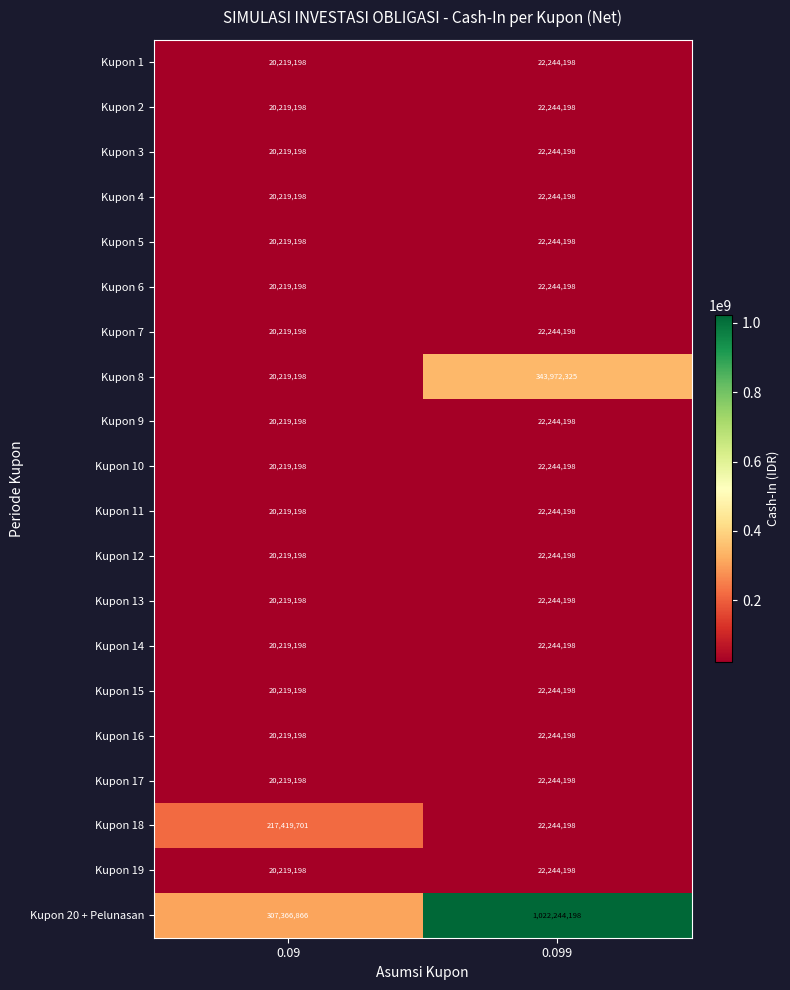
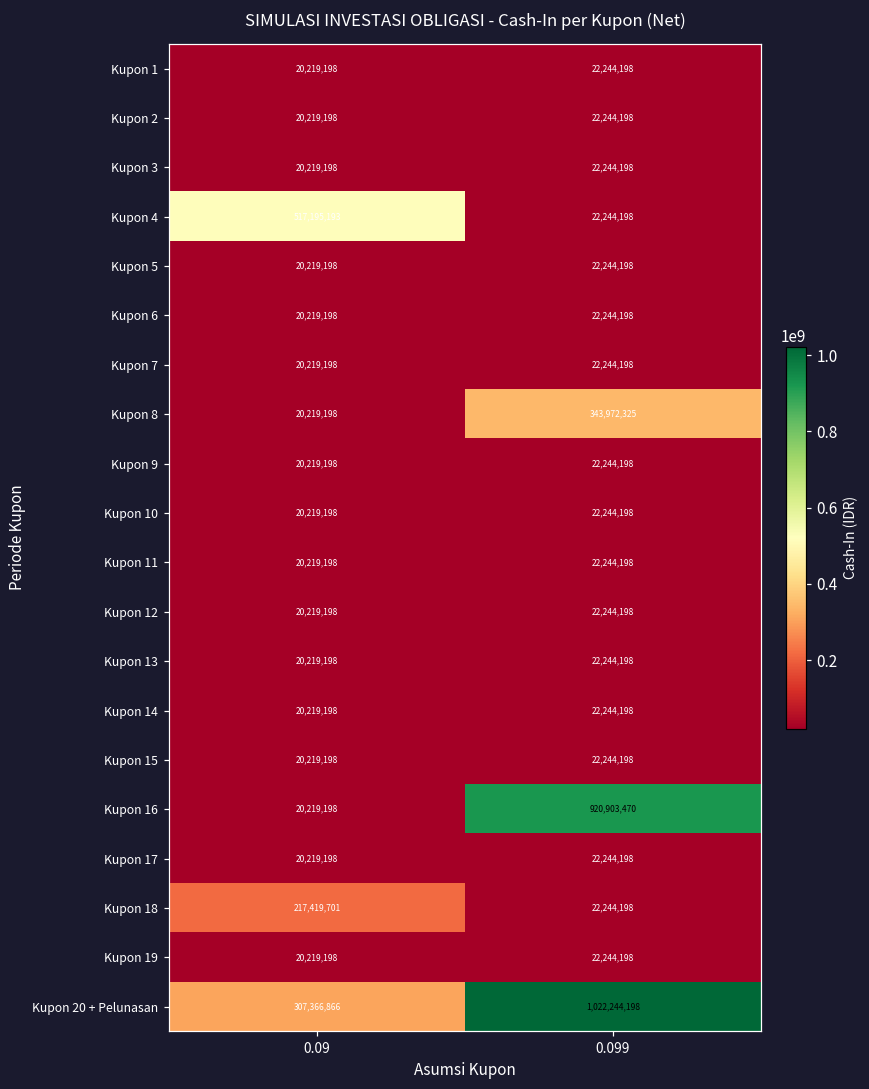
  {
    "Kupon 1": {
      "0.09": "20,219,198",
      "0.099": "22,244,198"
    },
    "Kupon 2": {
      "0.09": "20,219,198",
      "0.099": "22,244,198"
    },
    "Kupon 3": {
      "0.09": "20,219,198",
      "0.099": "22,244,198"
    },
    "Kupon 4": {
-     "0.09": "20,219,198",
+     "0.09": "517,195,193",
      "0.099": "22,244,198"
    },
    "Kupon 5": {
      "0.09": "20,219,198",
      "0.099": "22,244,198"
    },
    "Kupon 6": {
      "0.09": "20,219,198",
      "0.099": "22,244,198"
    },
    "Kupon 7": {
      "0.09": "20,219,198",
      "0.099": "22,244,198"
    },
    "Kupon 8": {
      "0.09": "20,219,198",
      "0.099": "343,972,325"
    },
    "Kupon 9": {
      "0.09": "20,219,198",
      "0.099": "22,244,198"
    },
    "Kupon 10": {
      "0.09": "20,219,198",
      "0.099": "22,244,198"
    },
    "Kupon 11": {
      "0.09": "20,219,198",
      "0.099": "22,244,198"
    },
    "Kupon 12": {
      "0.09": "20,219,198",
      "0.099": "22,244,198"
    },
    "Kupon 13": {
      "0.09": "20,219,198",
      "0.099": "22,244,198"
    },
    "Kupon 14": {
      "0.09": "20,219,198",
      "0.099": "22,244,198"
    },
    "Kupon 15": {
      "0.09": "20,219,198",
      "0.099": "22,244,198"
    },
    "Kupon 16": {
      "0.09": "20,219,198",
-     "0.099": "22,244,198"
+     "0.099": "920,903,470"
    },
    "Kupon 17": {
      "0.09": "20,219,198",
      "0.099": "22,244,198"
    },
    "Kupon 18": {
      "0.09": "217,419,701",
      "0.099": "22,244,198"
    },
    "Kupon 19": {
      "0.09": "20,219,198",
      "0.099": "22,244,198"
    },
    "Kupon 20 + Pelunasan": {
      "0.09": "307,366,866",
      "0.099": "1,022,244,198"
    }
  }
